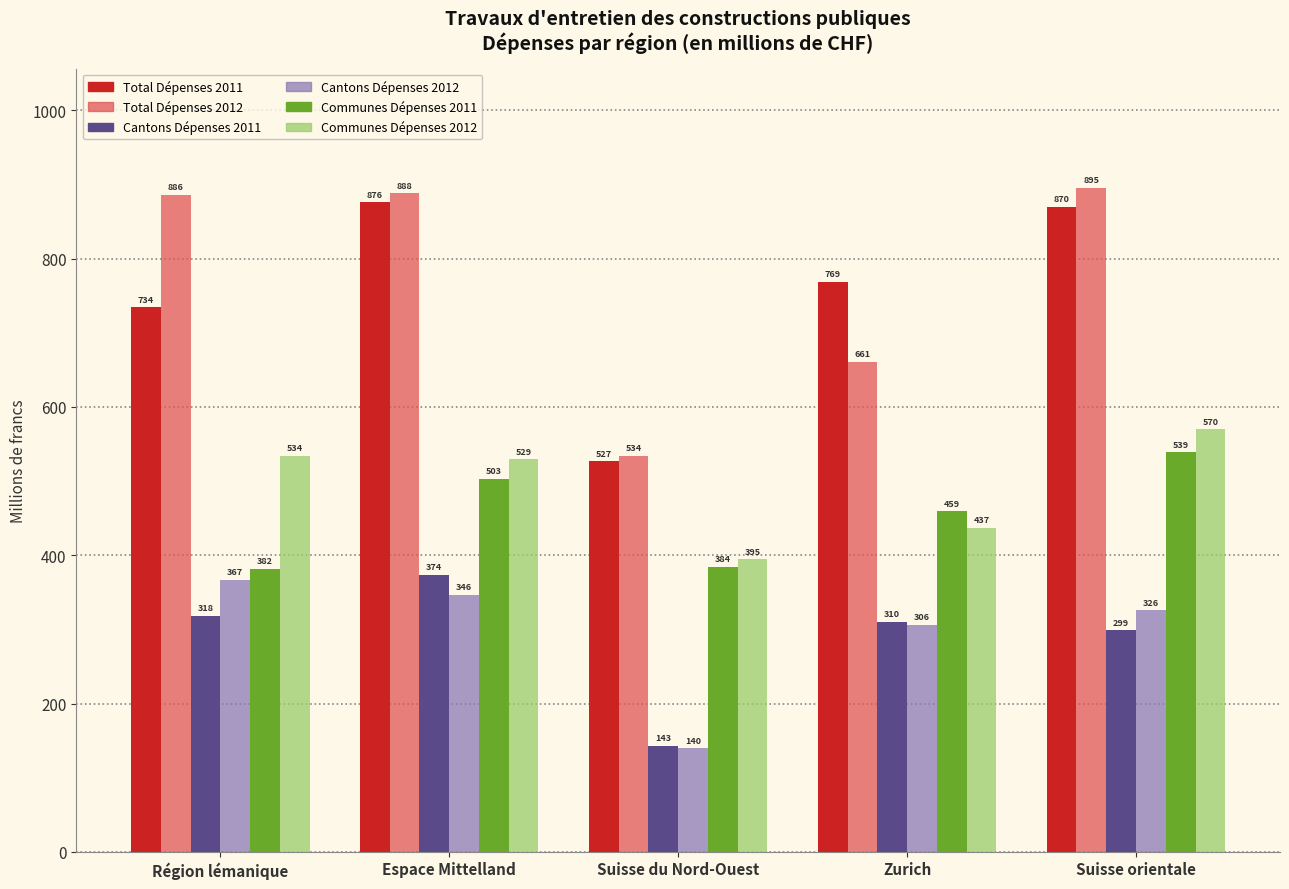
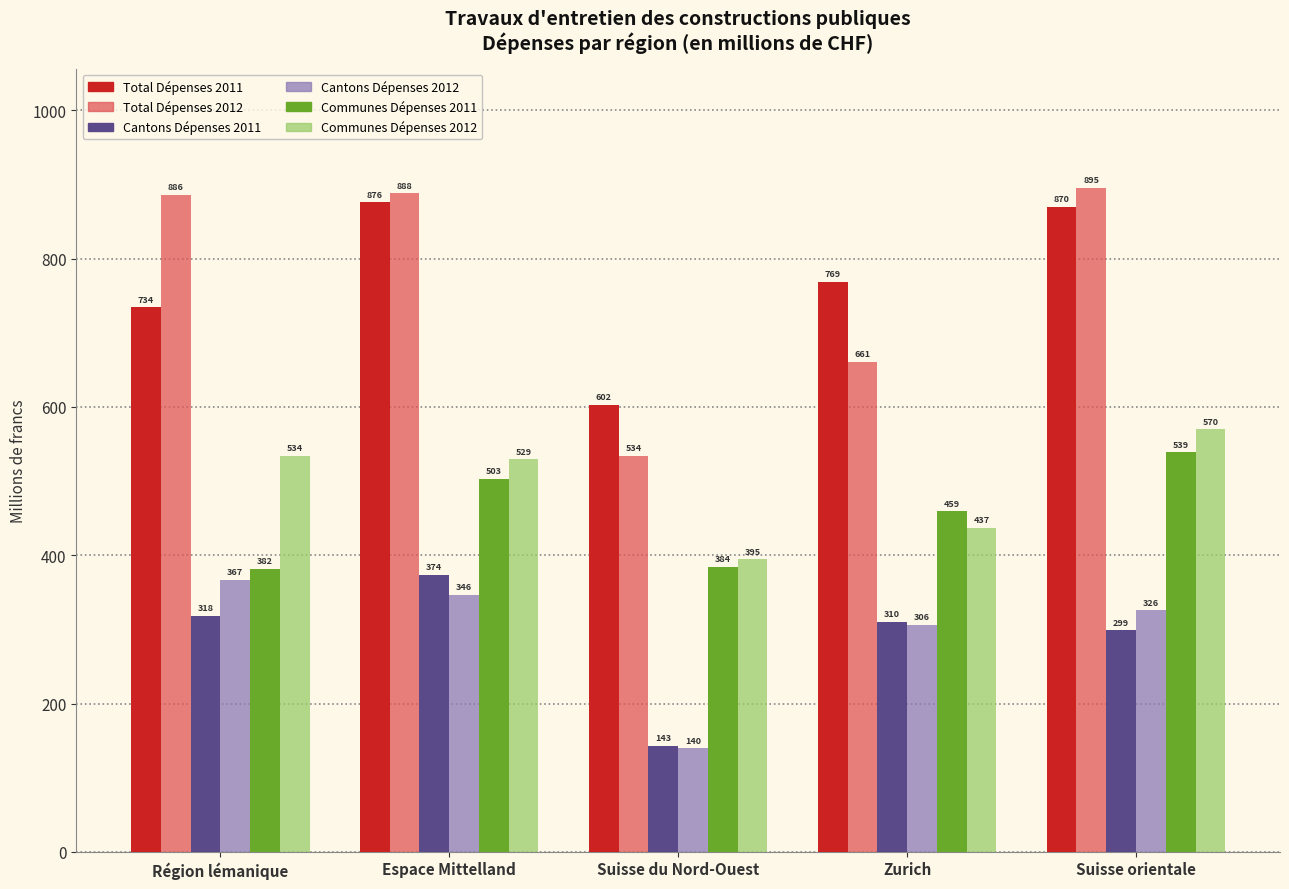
  {
    "Total Dépenses 2011": {
      "Région lémanique": 734,
      "Espace Mittelland": 876,
-     "Suisse du Nord-Ouest": 527,
+     "Suisse du Nord-Ouest": 602,
      "Zurich": 769,
      "Suisse orientale": 870
    },
    "Total Dépenses 2012": {
      "Région lémanique": 886,
      "Espace Mittelland": 888,
      "Suisse du Nord-Ouest": 534,
      "Zurich": 661,
      "Suisse orientale": 895
    },
    "Cantons Dépenses 2011": {
      "Région lémanique": 318,
      "Espace Mittelland": 374,
      "Suisse du Nord-Ouest": 143,
      "Zurich": 310,
      "Suisse orientale": 299
    },
    "Cantons Dépenses 2012": {
      "Région lémanique": 367,
      "Espace Mittelland": 346,
      "Suisse du Nord-Ouest": 140,
      "Zurich": 306,
      "Suisse orientale": 326
    },
    "Communes Dépenses 2011": {
      "Région lémanique": 382,
      "Espace Mittelland": 503,
      "Suisse du Nord-Ouest": 384,
      "Zurich": 459,
      "Suisse orientale": 539
    },
    "Communes Dépenses 2012": {
      "Région lémanique": 534,
      "Espace Mittelland": 529,
      "Suisse du Nord-Ouest": 395,
      "Zurich": 437,
      "Suisse orientale": 570
    }
  }
